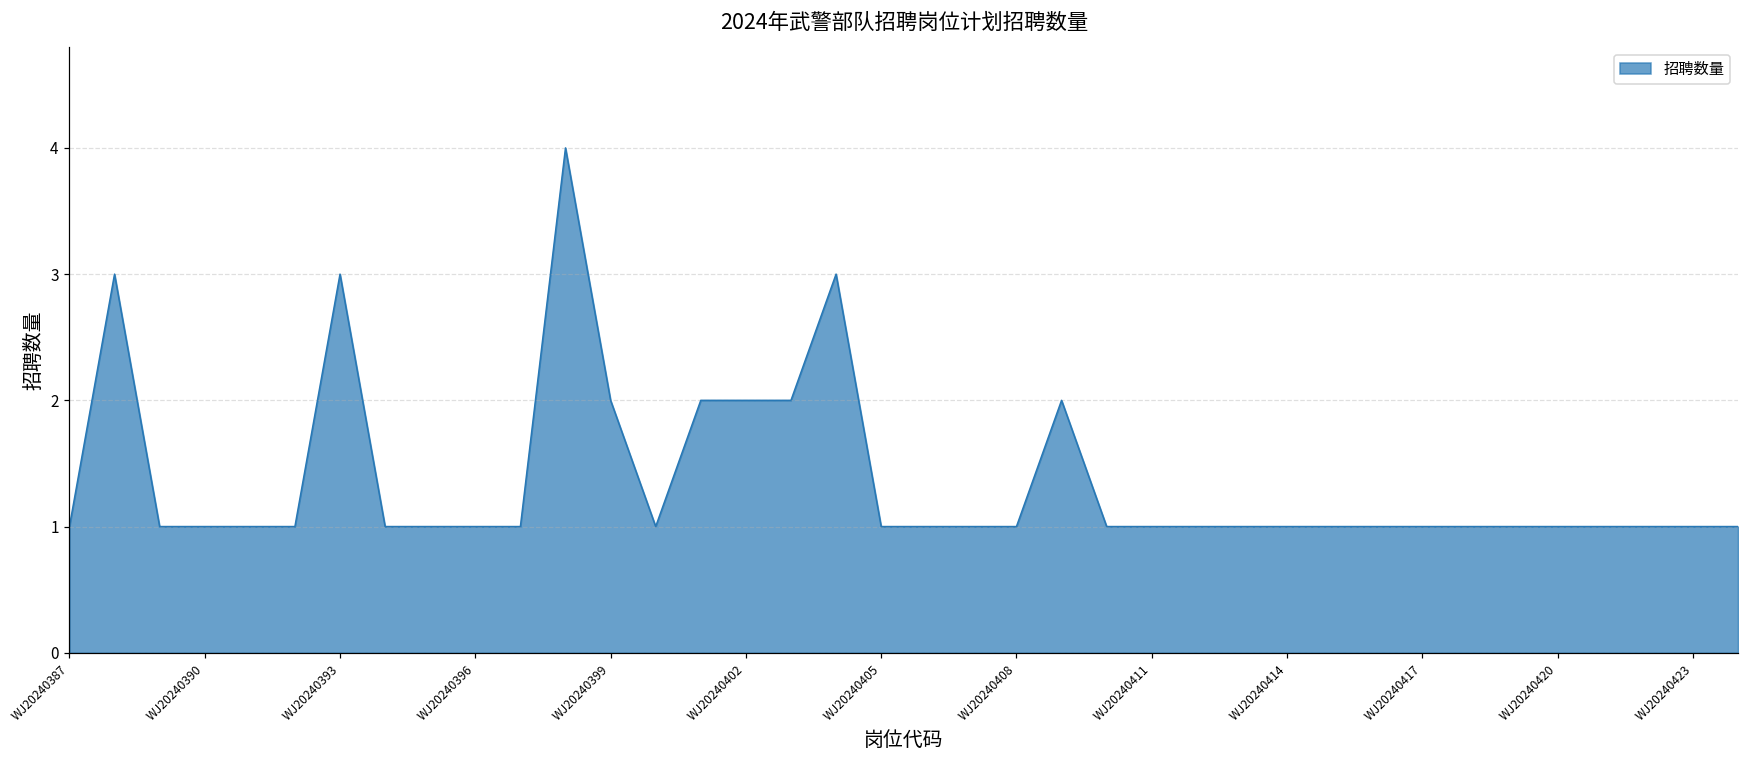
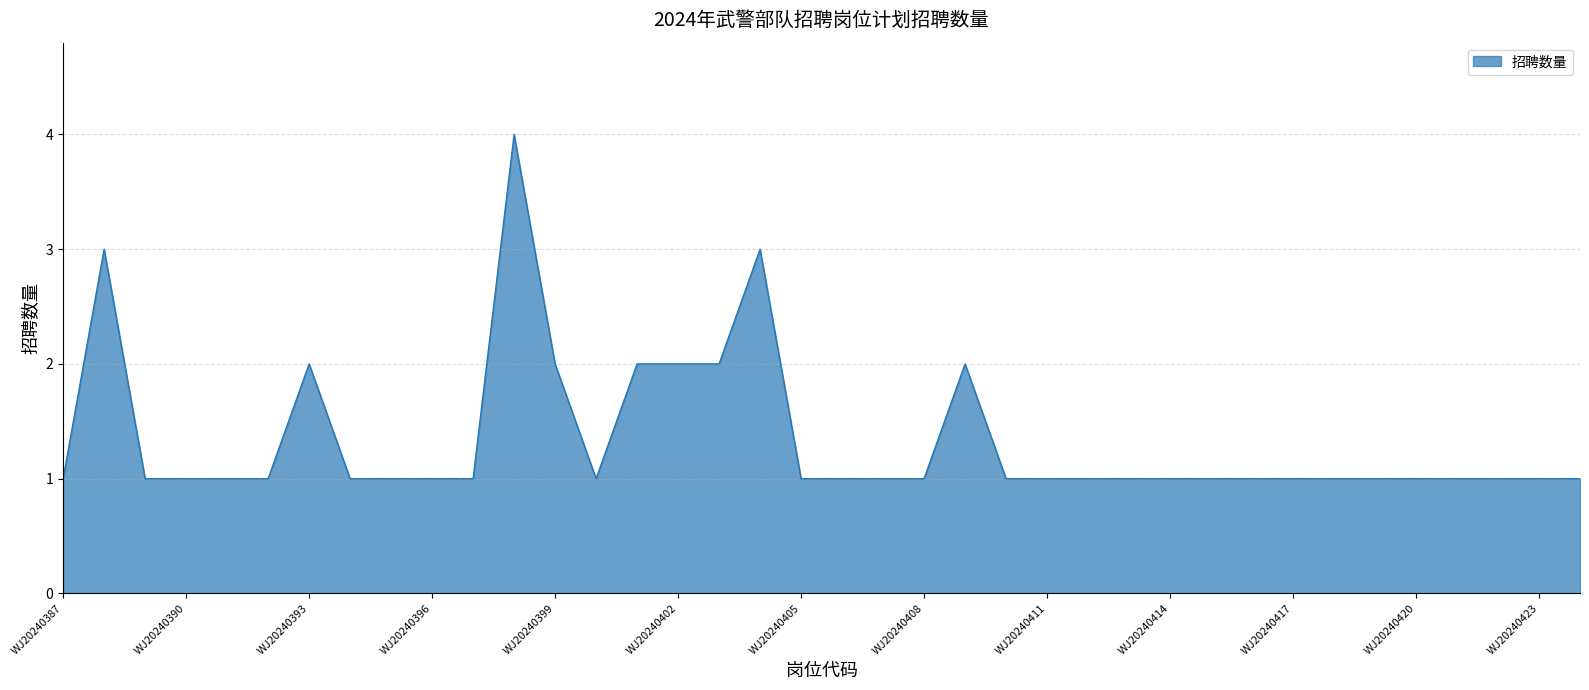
  {
    "WJ20240387": 1,
    "WJ20240390": 1,
-   "WJ20240393": 3,
+   "WJ20240393": 2,
    "WJ20240396": 1,
    "WJ20240399": 2,
    "WJ20240402": 2,
    "WJ20240405": 1,
    "WJ20240408": 1,
    "WJ20240411": 1,
    "WJ20240414": 1,
    "WJ20240417": 1,
    "WJ20240420": 1,
    "WJ20240423": 1
  }
